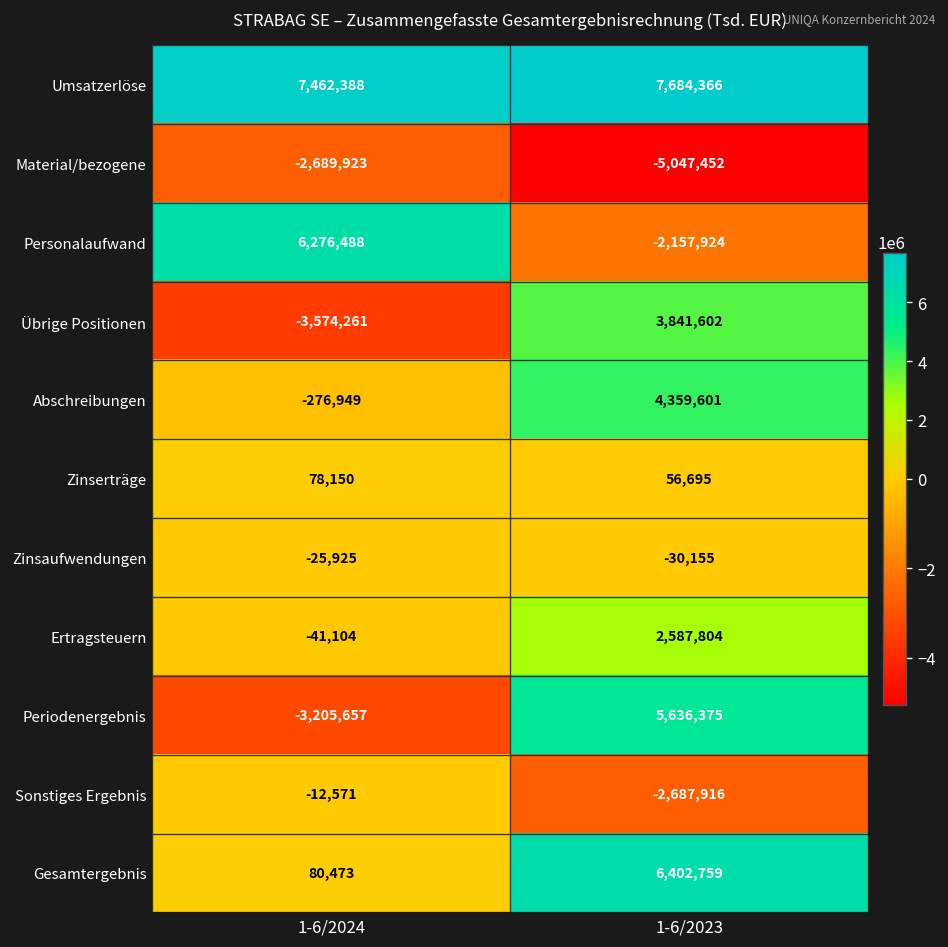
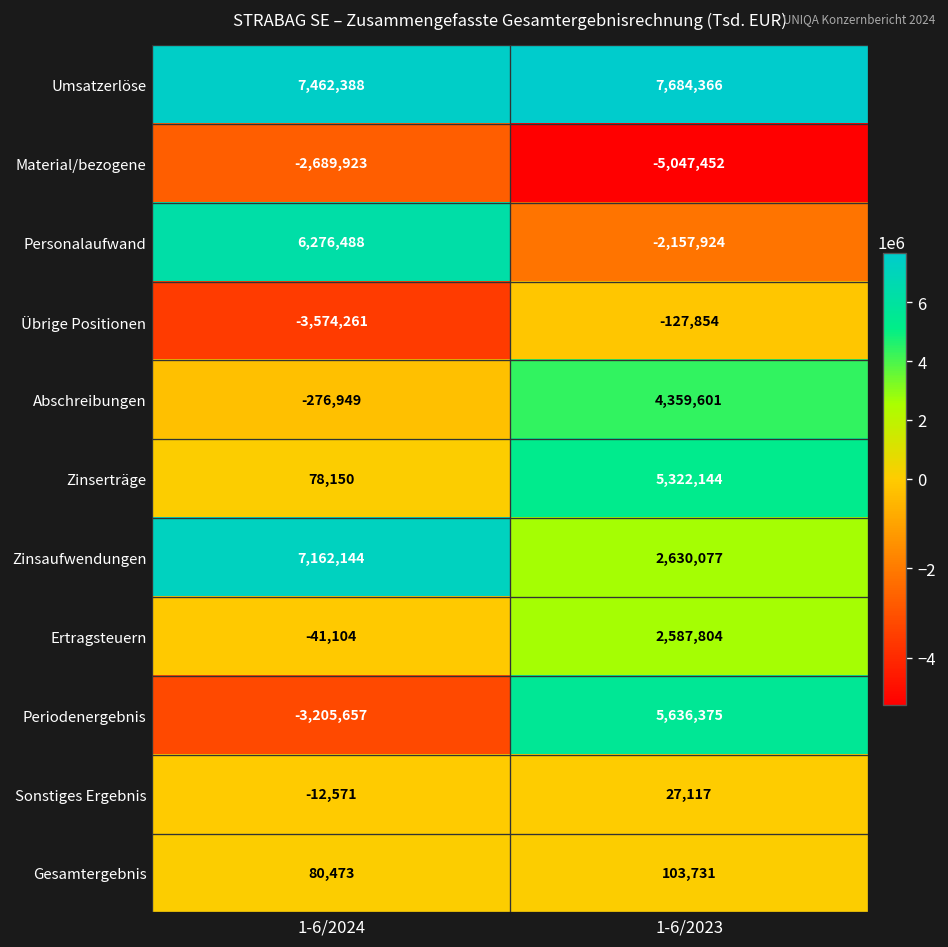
  {
    "Umsatzerlöse": {
      "1-6/2024": "7,462,388",
      "1-6/2023": "7,684,366"
    },
    "Material/bezogene": {
      "1-6/2024": "-2,689,923",
      "1-6/2023": "-5,047,452"
    },
    "Personalaufwand": {
      "1-6/2024": "6,276,488",
      "1-6/2023": "-2,157,924"
    },
    "Übrige Positionen": {
      "1-6/2024": "-3,574,261",
-     "1-6/2023": "3,841,602"
+     "1-6/2023": "-127,854"
    },
    "Abschreibungen": {
      "1-6/2024": "-276,949",
      "1-6/2023": "4,359,601"
    },
    "Zinserträge": {
      "1-6/2024": "78,150",
-     "1-6/2023": "56,695"
+     "1-6/2023": "5,322,144"
    },
    "Zinsaufwendungen": {
-     "1-6/2024": "-25,925",
-     "1-6/2023": "-30,155"
+     "1-6/2024": "7,162,144",
+     "1-6/2023": "2,630,077"
    },
    "Ertragsteuern": {
      "1-6/2024": "-41,104",
      "1-6/2023": "2,587,804"
    },
    "Periodenergebnis": {
      "1-6/2024": "-3,205,657",
      "1-6/2023": "5,636,375"
    },
    "Sonstiges Ergebnis": {
      "1-6/2024": "-12,571",
-     "1-6/2023": "-2,687,916"
+     "1-6/2023": "27,117"
    },
    "Gesamtergebnis": {
      "1-6/2024": "80,473",
-     "1-6/2023": "6,402,759"
+     "1-6/2023": "103,731"
    }
  }
